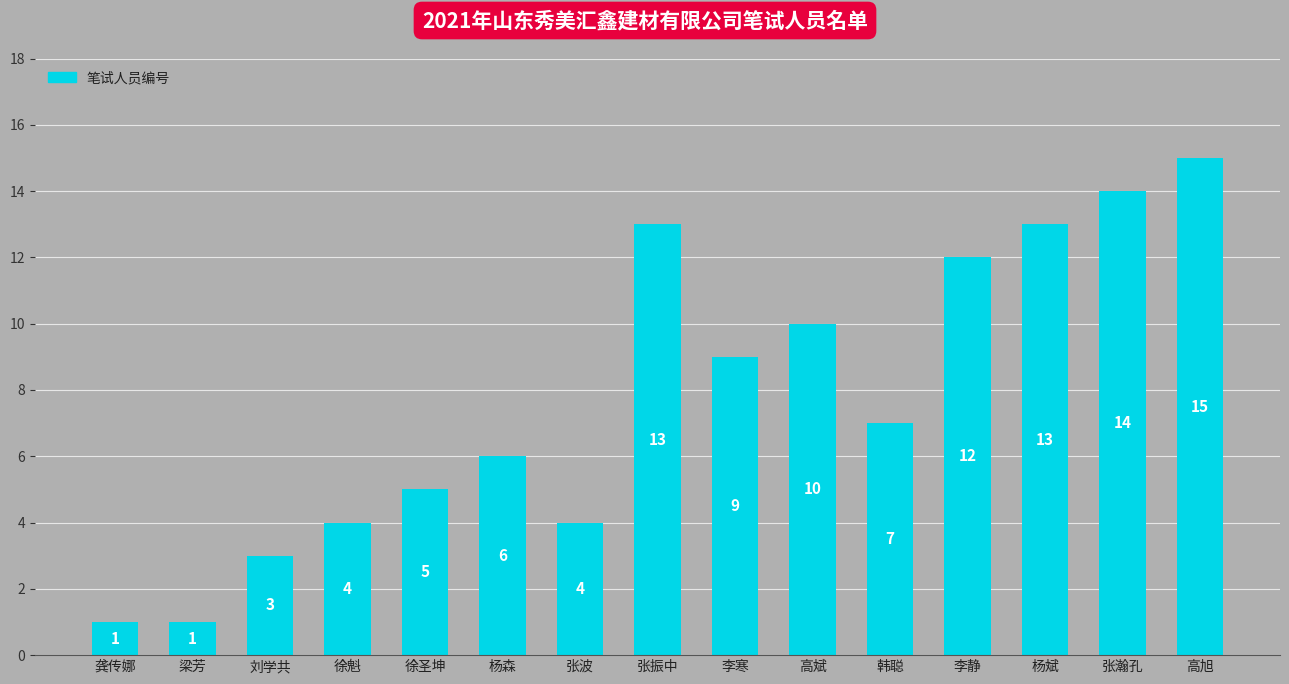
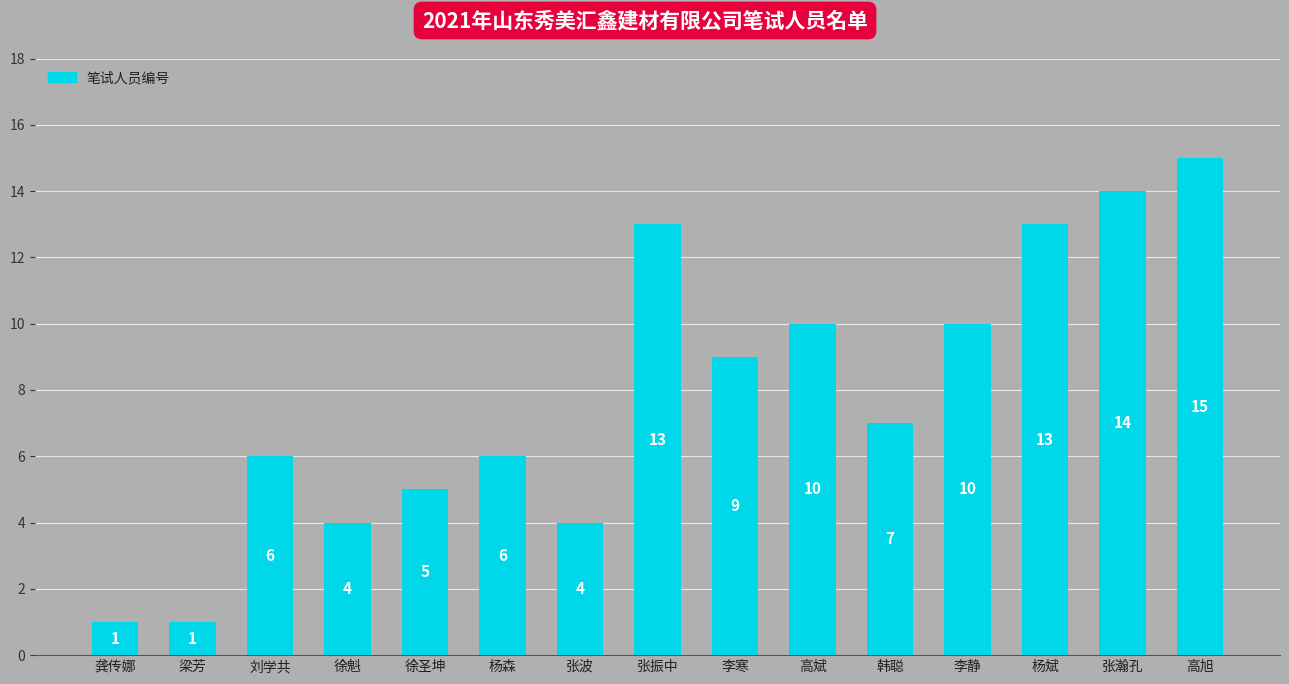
  {
    "龚传娜": 1,
    "梁芳": 1,
-   "刘学共": 3,
+   "刘学共": 6,
    "徐魁": 4,
    "徐圣坤": 5,
    "杨森": 6,
    "张波": 4,
    "张振中": 13,
    "李寒": 9,
    "高斌": 10,
    "韩聪": 7,
-   "李静": 12,
+   "李静": 10,
    "杨斌": 13,
    "张瀚孔": 14,
    "高旭": 15
  }
